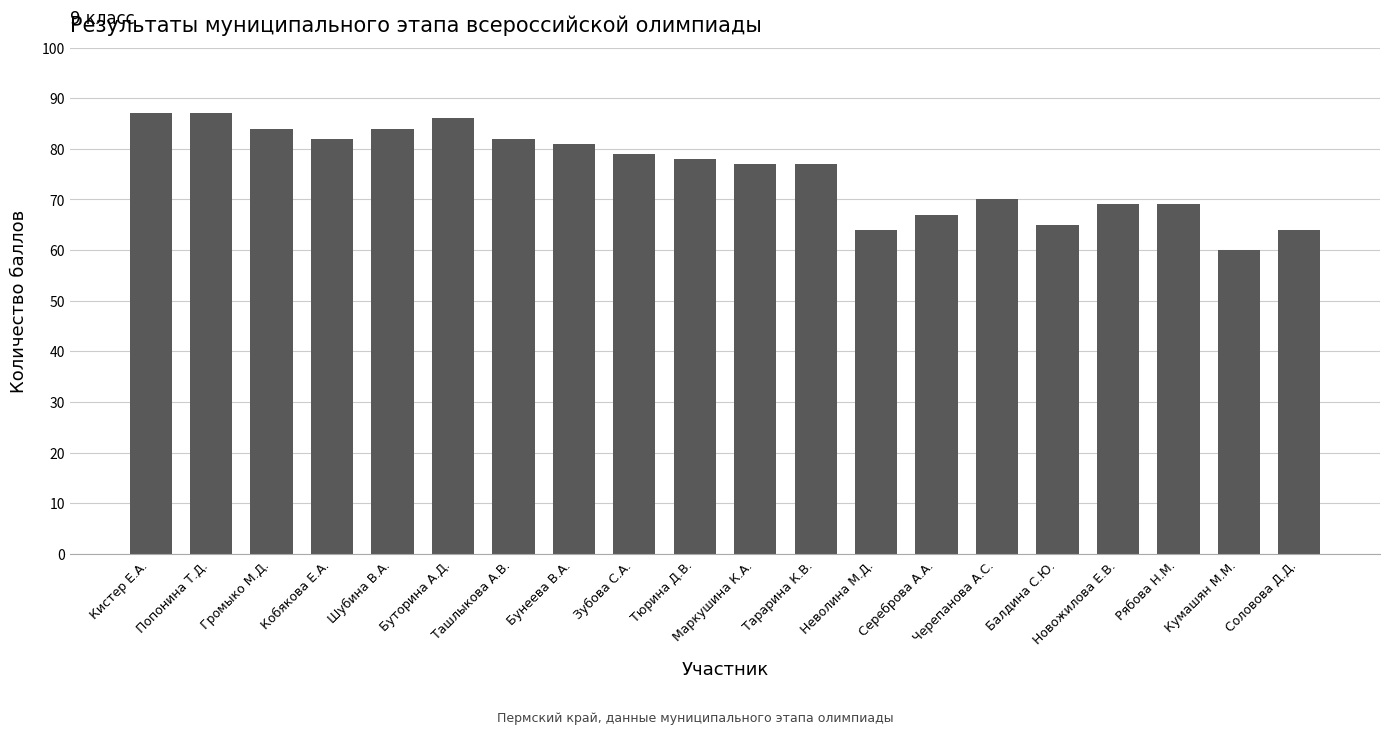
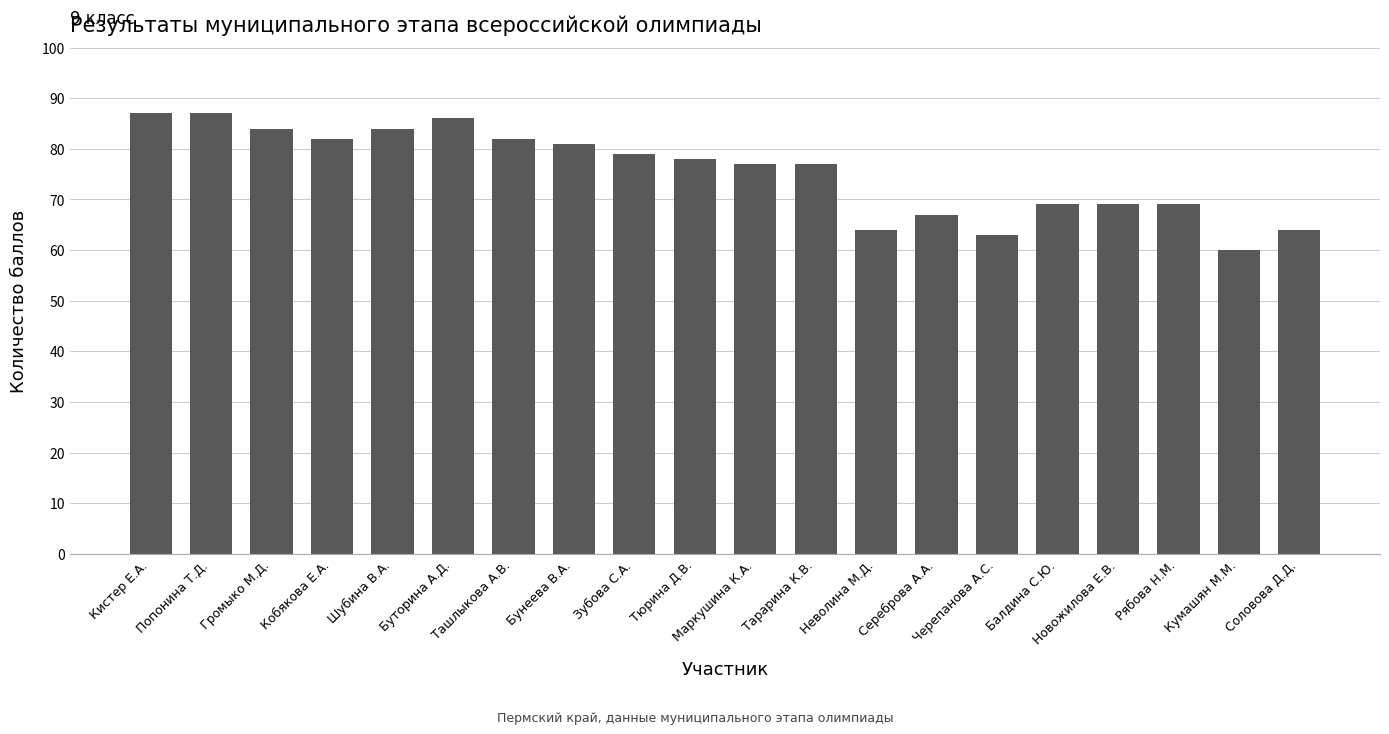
  {
    "Кистер Е.А.": 87,
    "Попонина Т.Д.": 87,
    "Громыко М.Д.": 84,
    "Кобякова Е.А.": 82,
    "Шубина В.А.": 84,
    "Буторина А.Д.": 86,
    "Ташлыкова А.В.": 82,
    "Бунеева В.А.": 81,
    "Зубова С.А.": 79,
    "Тюрина Д.В.": 78,
    "Маркушина К.А.": 77,
    "Тарарина К.В.": 77,
    "Неволина М.Д.": 64,
    "Сереброва А.А.": 67,
-   "Черепанова А.С.": 70,
-   "Балдина С.Ю.": 65,
+   "Черепанова А.С.": 63,
+   "Балдина С.Ю.": 69,
    "Новожилова Е.В.": 69,
    "Рябова Н.М.": 69,
    "Кумашян М.М.": 60,
    "Соловова Д.Д.": 64
  }
